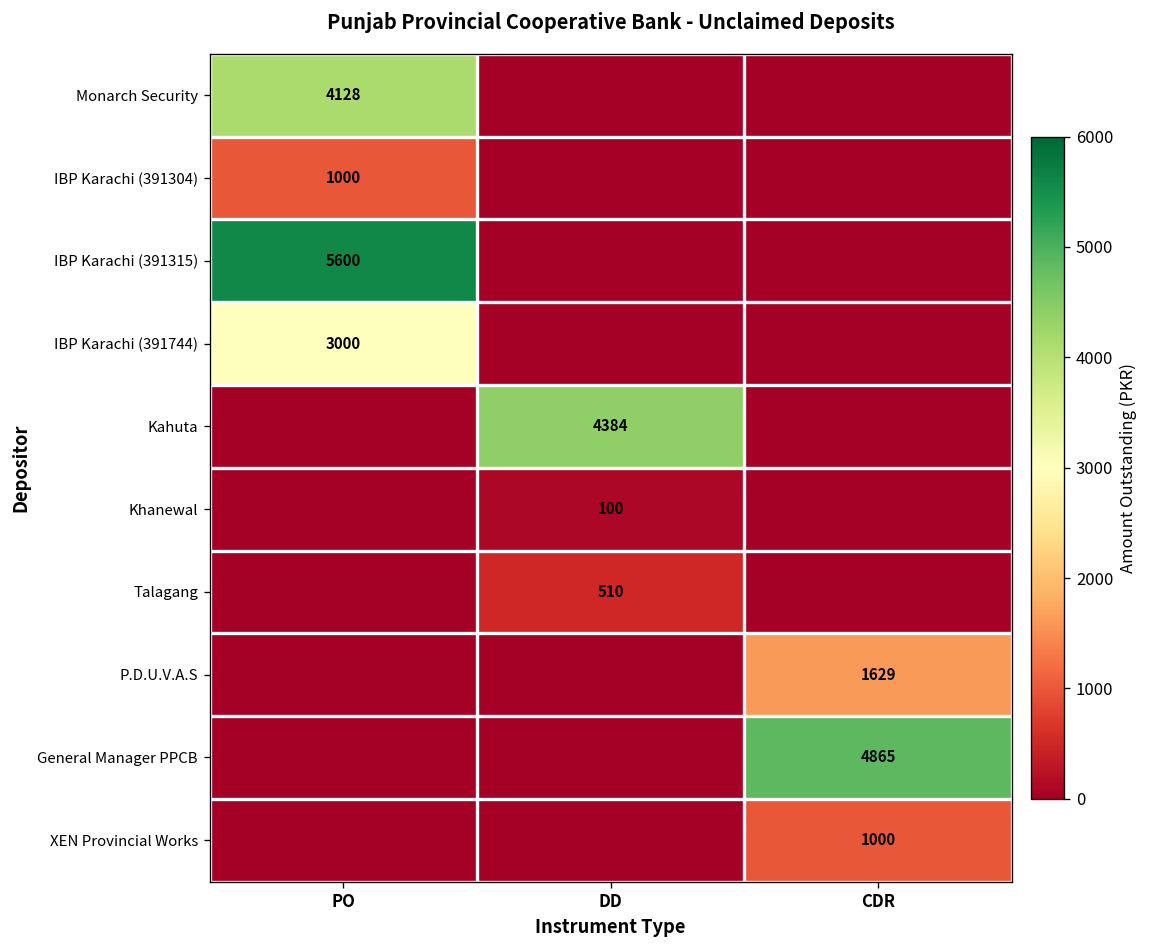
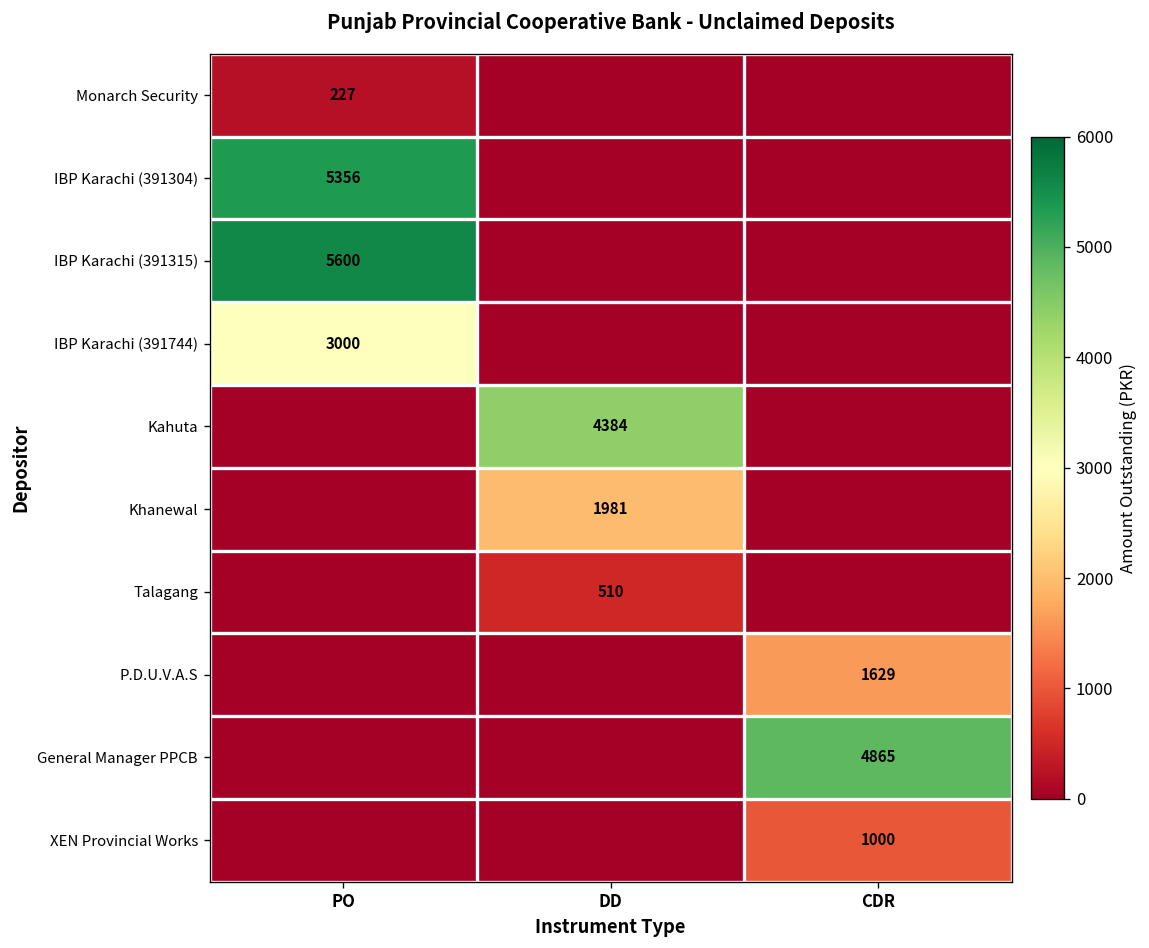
  {
    "Monarch Security": {
-     "PO": 4128
+     "PO": 227
    },
    "IBP Karachi (391304)": {
-     "PO": 1000
+     "PO": 5356
    },
    "IBP Karachi (391315)": {
      "PO": 5600
    },
    "IBP Karachi (391744)": {
      "PO": 3000
    },
    "Kahuta": {
      "DD": 4384
    },
    "Khanewal": {
-     "DD": 100
+     "DD": 1981
    },
    "Talagang": {
      "DD": 510
    },
    "P.D.U.V.A.S": {
      "CDR": 1629
    },
    "General Manager PPCB": {
      "CDR": 4865
    },
    "XEN Provincial Works": {
      "CDR": 1000
    }
  }
